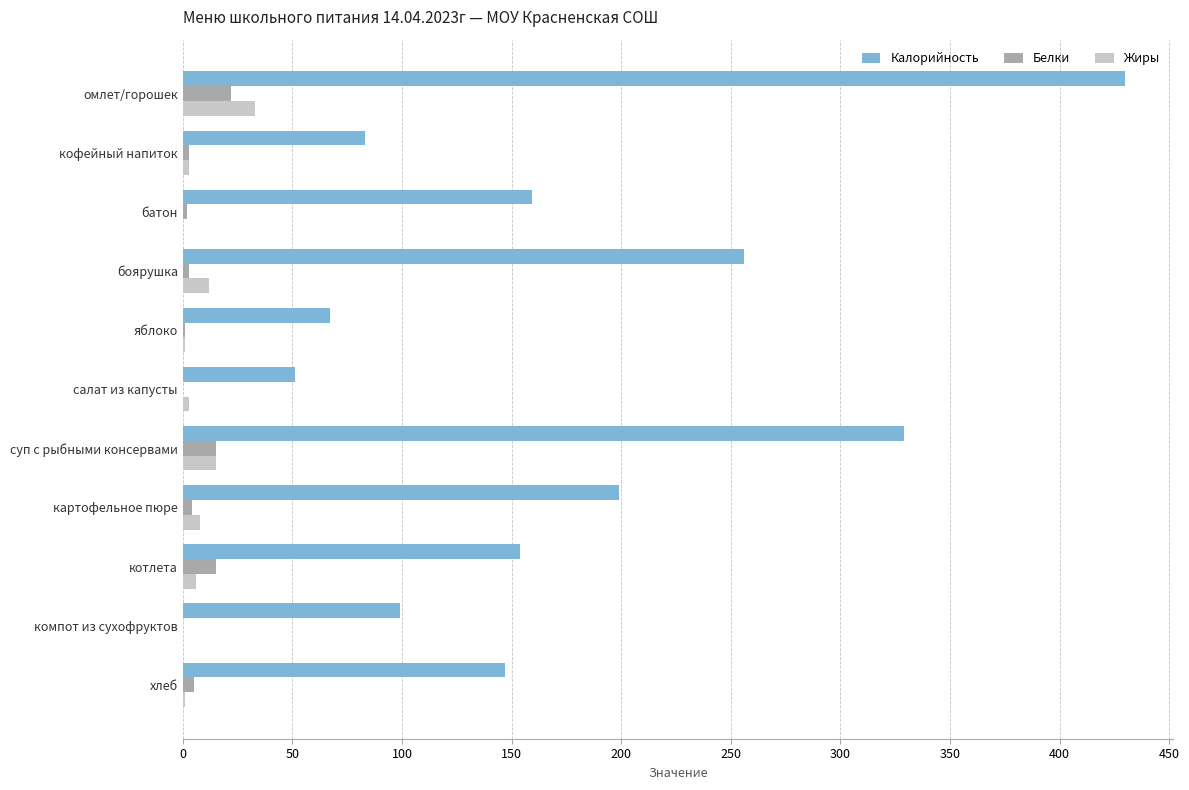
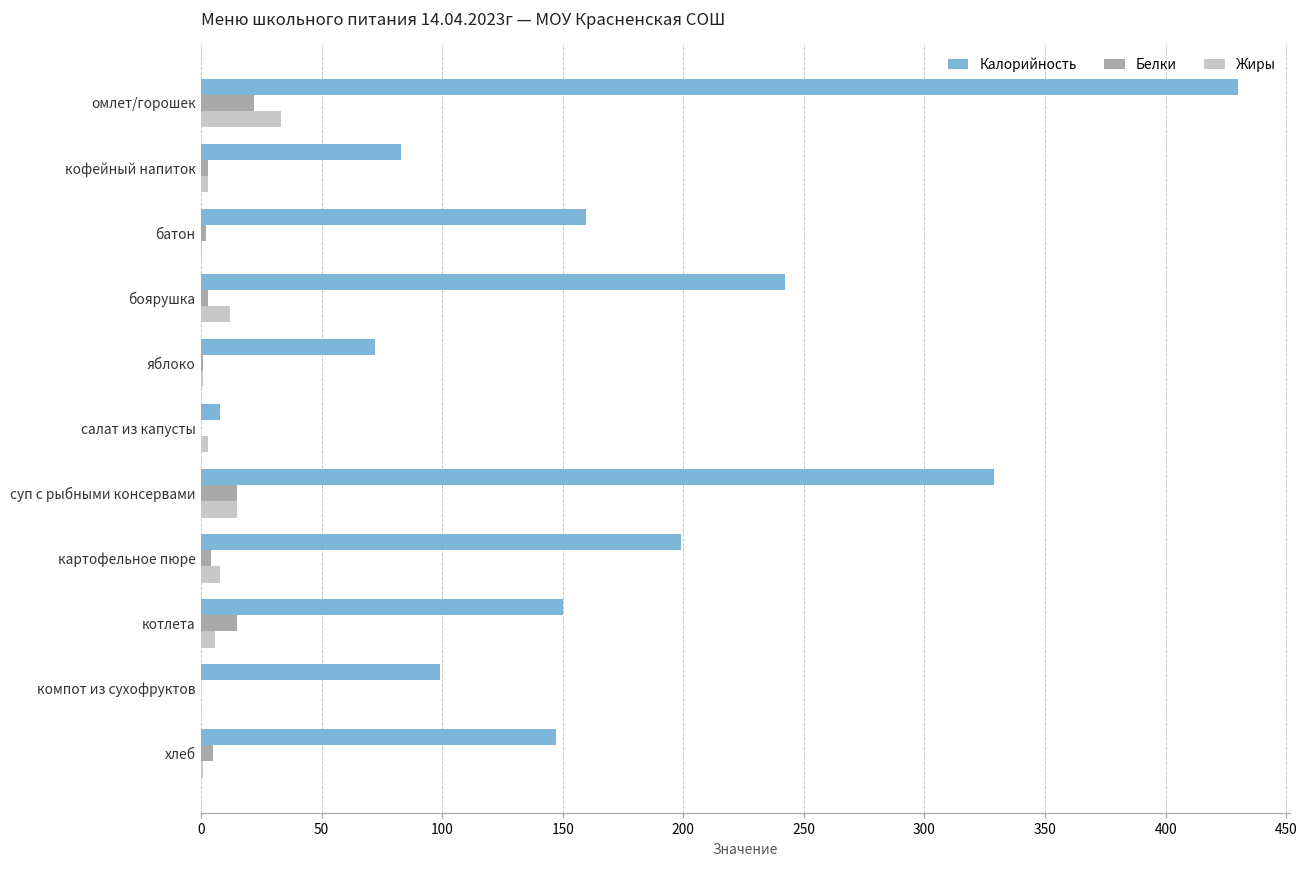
  {
    "Калорийность": {
      "омлет/горошек": 430,
      "кофейный напиток": 83,
      "батон": 159,
-     "боярушка": 256,
-     "яблоко": 67,
-     "салат из капусты": 51,
+     "боярушка": 242,
+     "яблоко": 72,
+     "салат из капусты": 8,
      "суп с рыбными консервами": 329,
      "картофельное пюре": 199,
-     "котлета": 154,
+     "котлета": 150,
      "компот из сухофруктов": 99,
      "хлеб": 147
    }
  }
